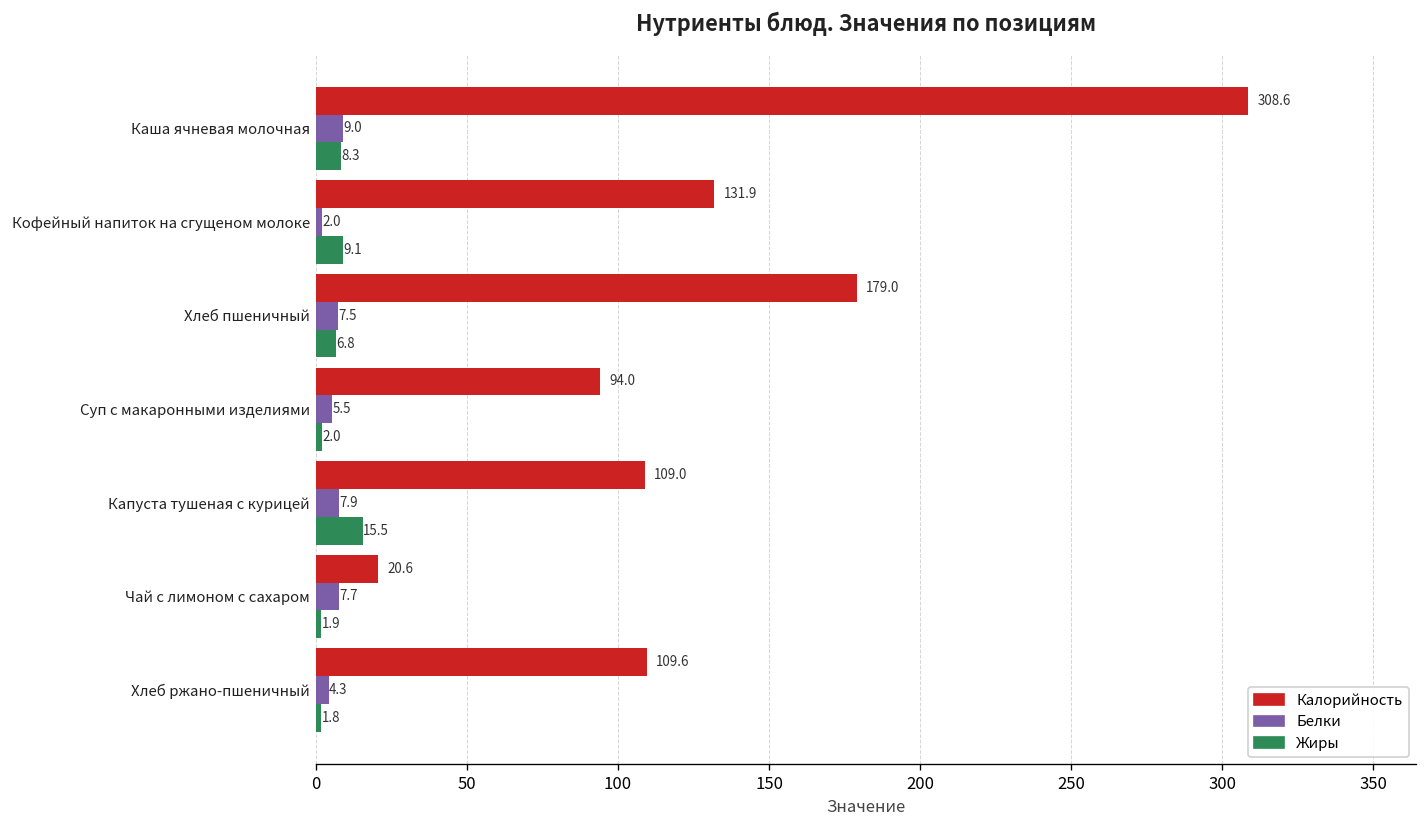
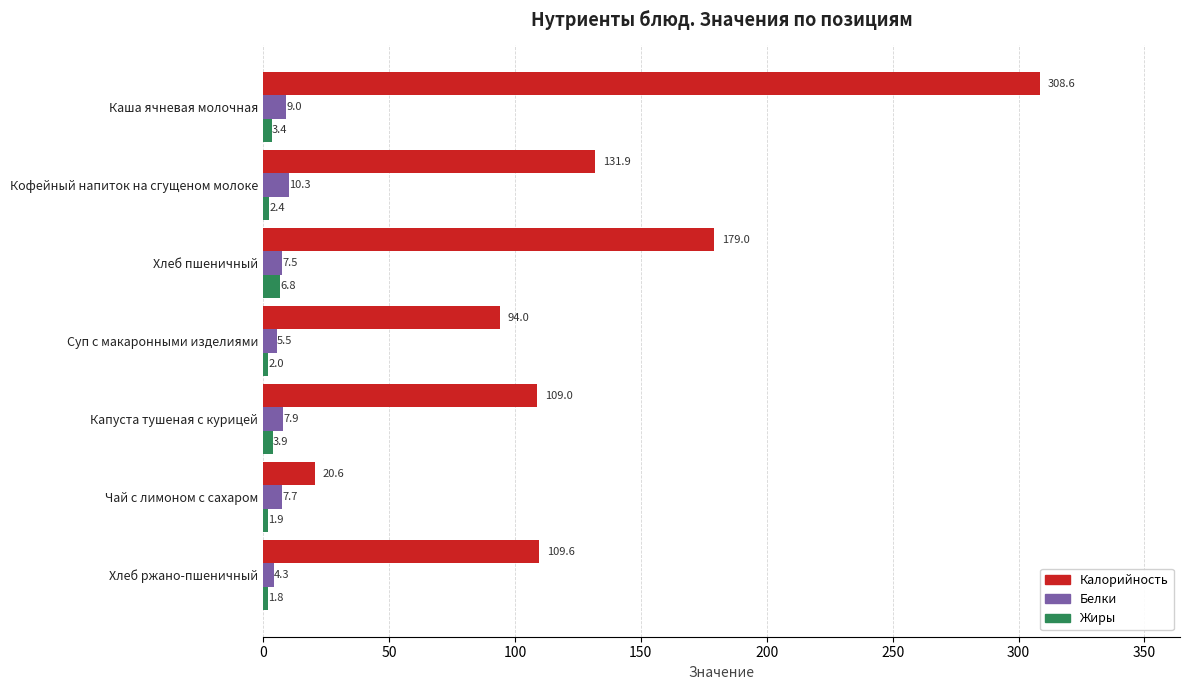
  {
    "Калорийность": {
      "Каша ячневая молочная": 308.6,
      "Кофейный напиток на сгущеном молоке": 131.9,
      "Хлеб пшеничный": 179.0,
      "Суп с макаронными изделиями": 94.0,
      "Капуста тушеная с курицей": 109.0,
      "Чай с лимоном с сахаром": 20.6,
      "Хлеб ржано-пшеничный": 109.6
    },
    "Белки": {
      "Каша ячневая молочная": 9.0,
-     "Кофейный напиток на сгущеном молоке": 2.0,
+     "Кофейный напиток на сгущеном молоке": 10.3,
      "Хлеб пшеничный": 7.5,
      "Суп с макаронными изделиями": 5.5,
      "Капуста тушеная с курицей": 7.9,
      "Чай с лимоном с сахаром": 7.7,
      "Хлеб ржано-пшеничный": 4.3
    },
    "Жиры": {
-     "Каша ячневая молочная": 8.3,
-     "Кофейный напиток на сгущеном молоке": 9.1,
+     "Каша ячневая молочная": 3.4,
+     "Кофейный напиток на сгущеном молоке": 2.4,
      "Хлеб пшеничный": 6.8,
      "Суп с макаронными изделиями": 2.0,
-     "Капуста тушеная с курицей": 15.5,
+     "Капуста тушеная с курицей": 3.9,
      "Чай с лимоном с сахаром": 1.9,
      "Хлеб ржано-пшеничный": 1.8
    }
  }
